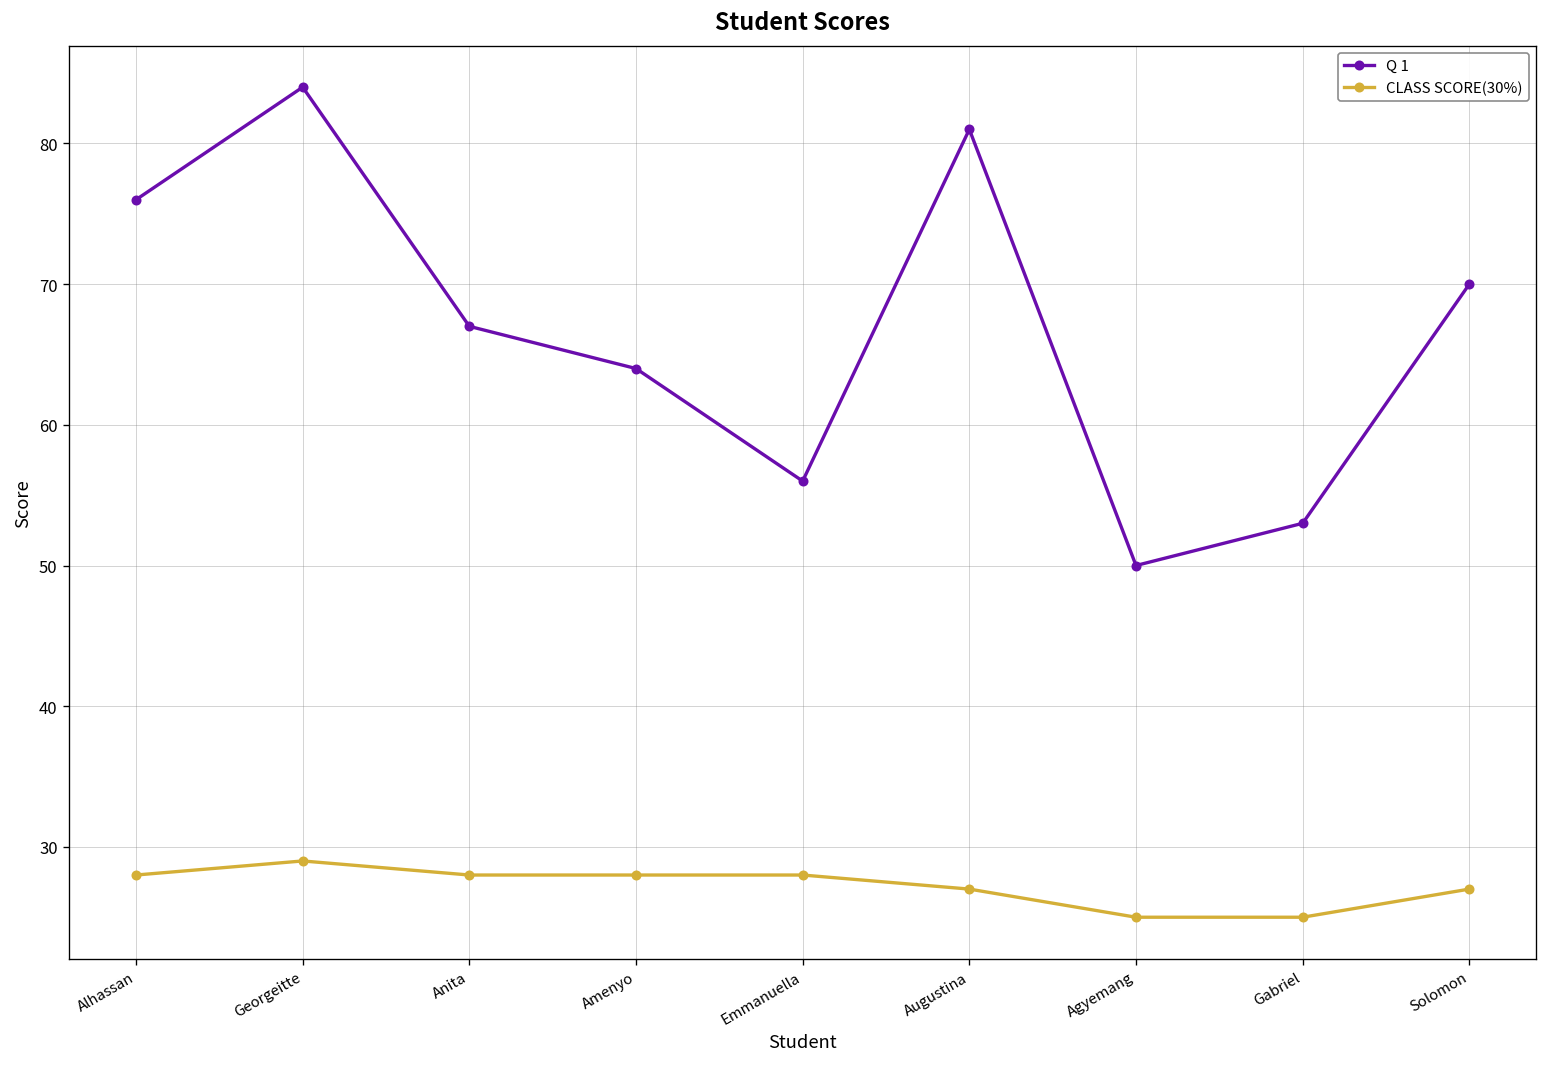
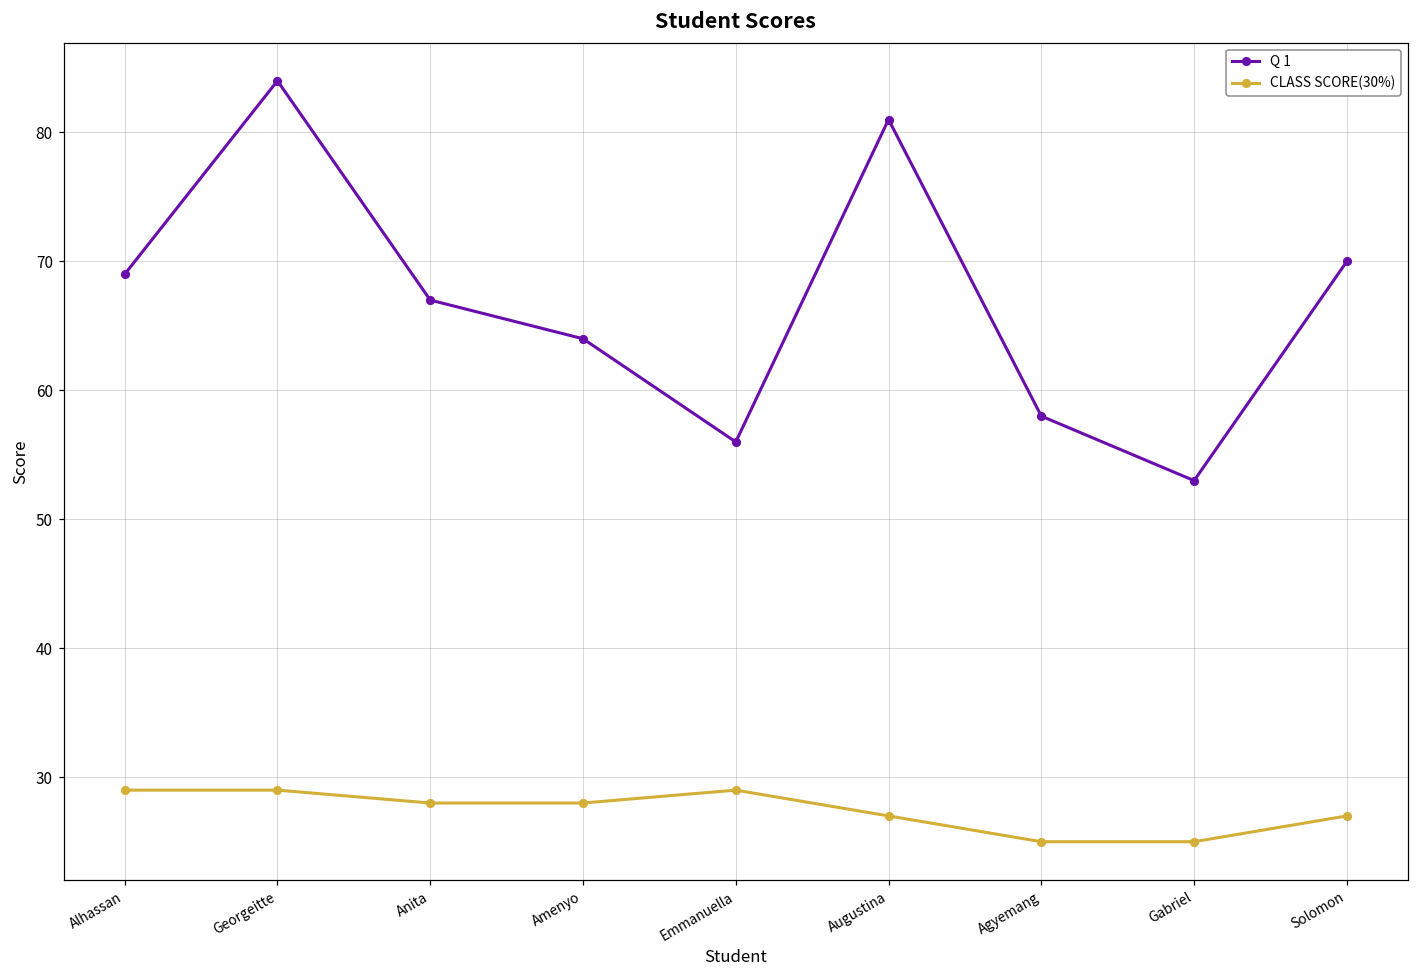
  {
    "Q 1": {
-     "Alhassan": 76,
+     "Alhassan": 69,
      "Georgeitte": 84,
      "Anita": 67,
      "Amenyo": 64,
      "Emmanuella": 56,
      "Augustina": 81,
-     "Agyemang": 50,
+     "Agyemang": 58,
      "Gabriel": 53,
      "Solomon": 70
    },
    "CLASS SCORE(30%)": {
-     "Alhassan": 28,
+     "Alhassan": 29,
      "Georgeitte": 29,
      "Anita": 28,
      "Amenyo": 28,
-     "Emmanuella": 28,
+     "Emmanuella": 29,
      "Augustina": 27,
      "Agyemang": 25,
      "Gabriel": 25,
      "Solomon": 27
    }
  }
